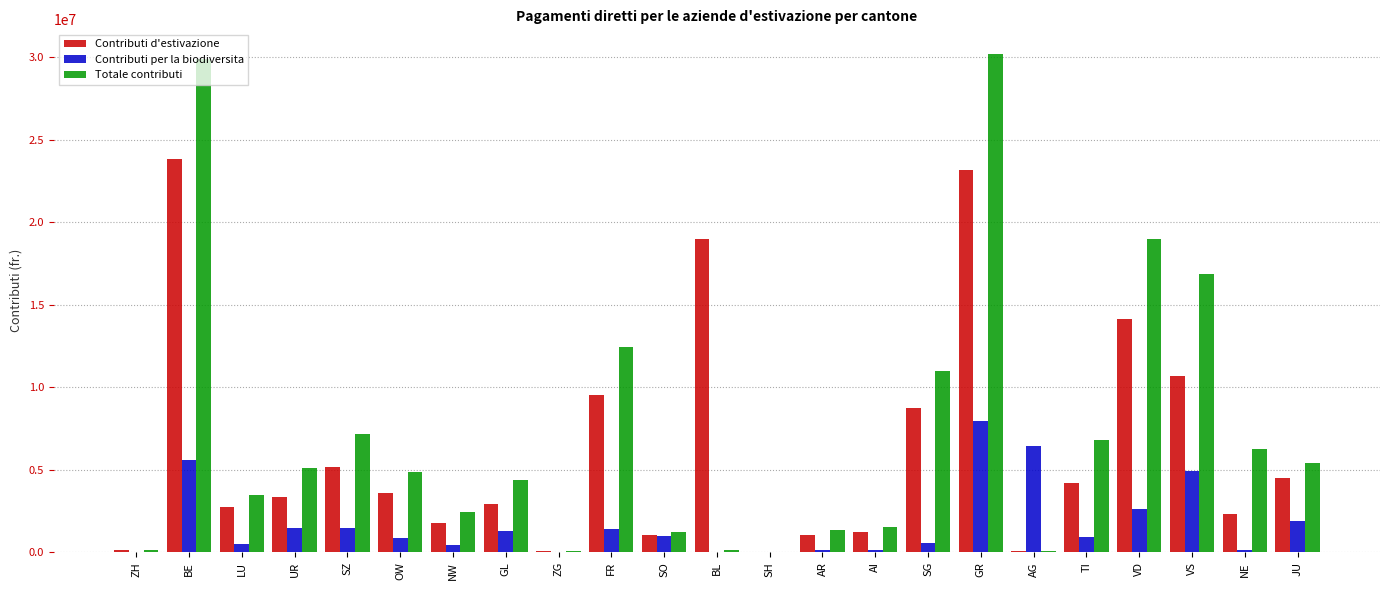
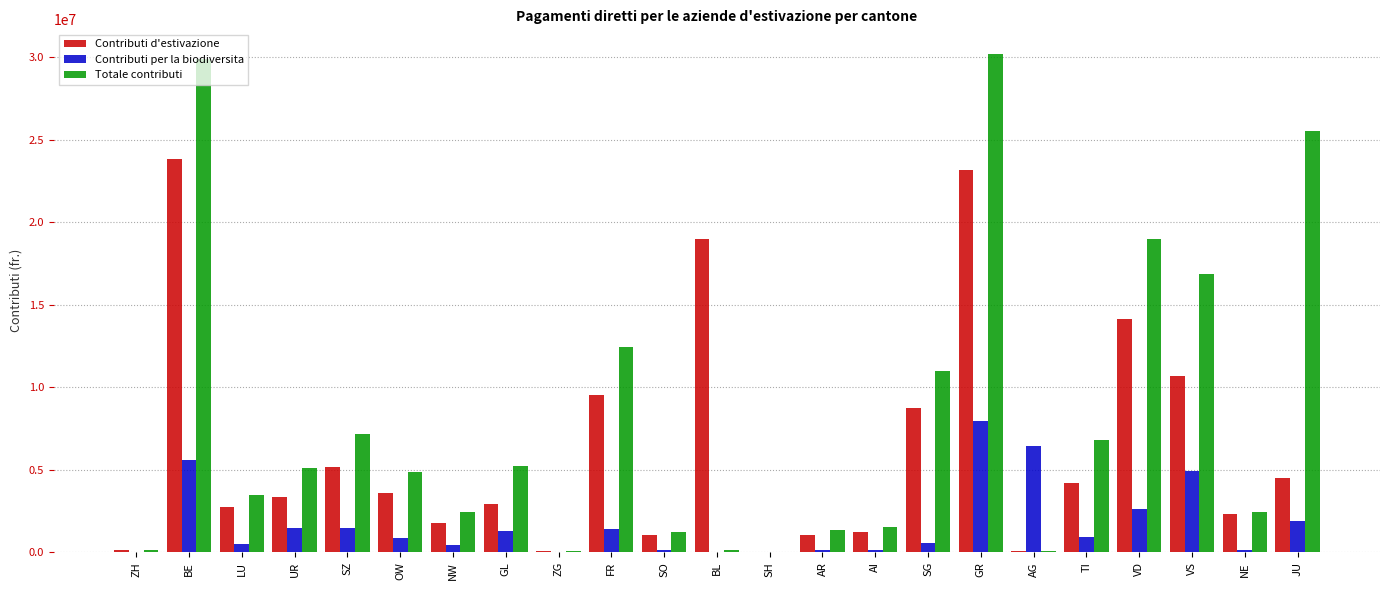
  {
    "Contributi d'estivazione": {
      "BE": 23800000,
      "LU": 2700000,
      "UR": 3400000,
      "SZ": 5200000,
      "OW": 3600000,
      "NW": 1800000,
      "GL": 2900000,
      "FR": 9600000,
      "SO": 1100000,
      "BL": 19000000,
      "AR": 1100000,
      "AI": 1300000,
      "SG": 8700000,
      "GR": 23200000,
      "TI": 4200000,
      "VD": 14100000,
      "VS": 10700000,
      "NE": 2300000,
      "JU": 4500000
    },
    "Contributi per la biodiversita": {
      "BE": 5600000,
      "LU": 500000,
      "UR": 1500000,
      "SZ": 1500000,
      "OW": 900000,
      "NW": 500000,
      "GL": 1300000,
      "FR": 1400000,
-     "SO": 1000000,
+     "SO": 200000,
      "SH": 0,
      "SG": 600000,
      "GR": 8000000,
      "AG": 6400000,
      "TI": 900000,
      "VD": 2700000,
      "VS": 4900000,
      "JU": 1900000
    },
    "Totale contributi": {
      "LU": 3500000,
      "UR": 5100000,
      "SZ": 7200000,
      "OW": 4900000,
      "NW": 2400000,
-     "GL": 4400000,
+     "GL": 5200000,
      "FR": 12400000,
      "SO": 1200000,
      "BL": 200000,
      "AR": 1400000,
      "AI": 1500000,
      "SG": 11000000,
      "GR": 30200000,
      "TI": 6800000,
      "VD": 19000000,
      "VS": 16900000,
-     "NE": 6300000,
-     "JU": 5400000
+     "NE": 2500000,
+     "JU": 25600000
    }
  }
